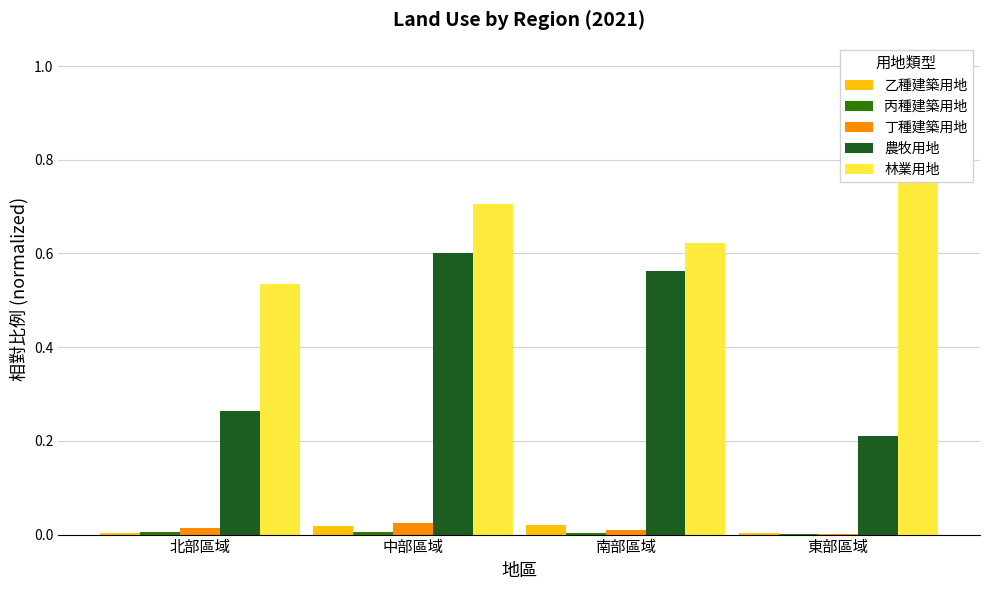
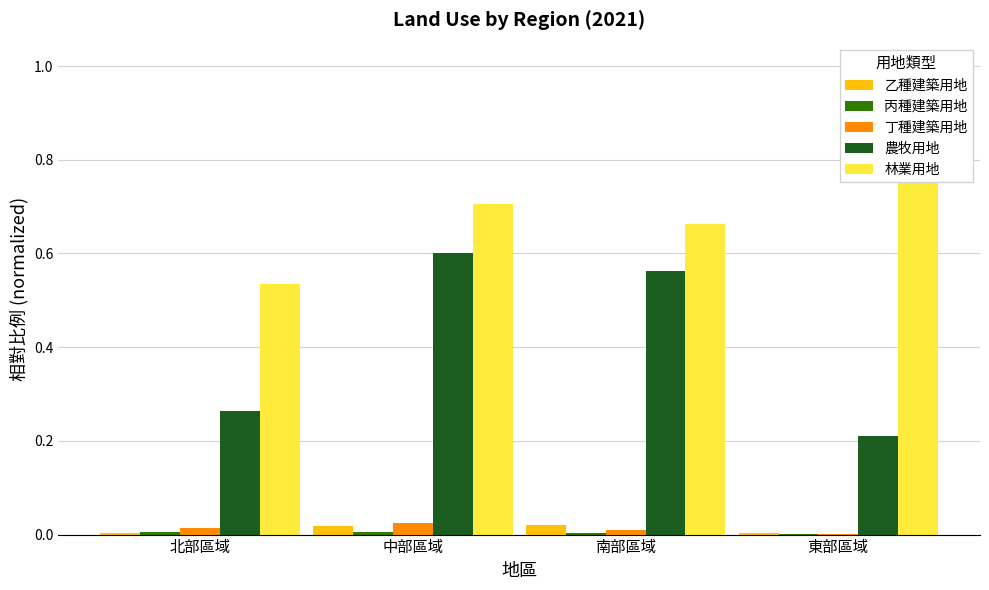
  {
    "林業用地": {
      "北部區域": 0.53,
      "中部區域": 0.71,
-     "南部區域": 0.62
+     "南部區域": 0.66
    }
  }
